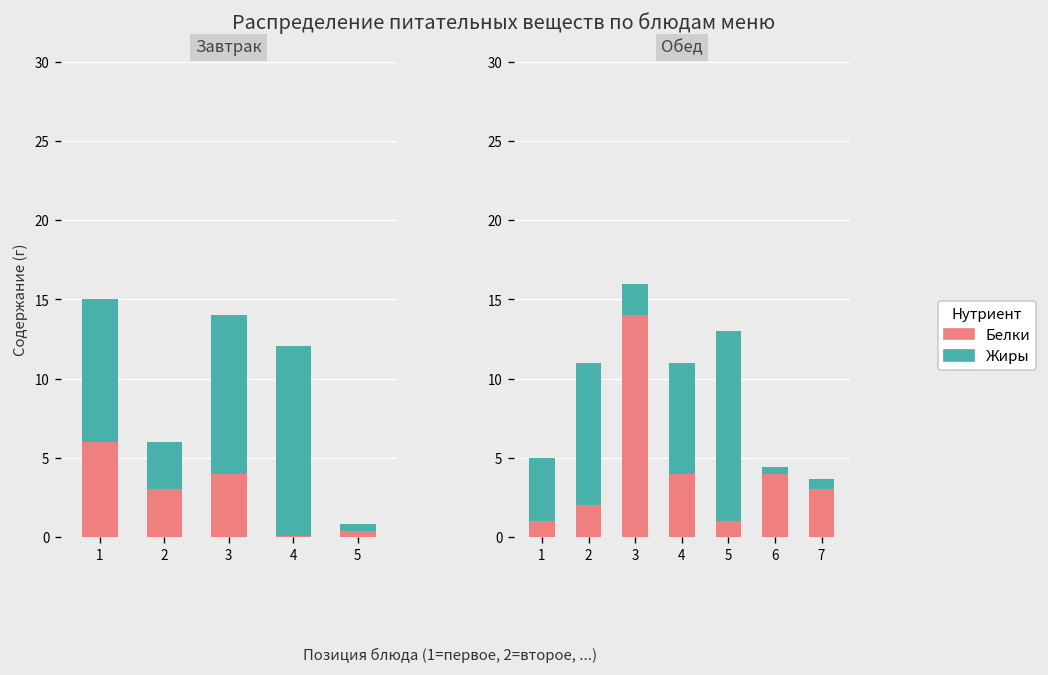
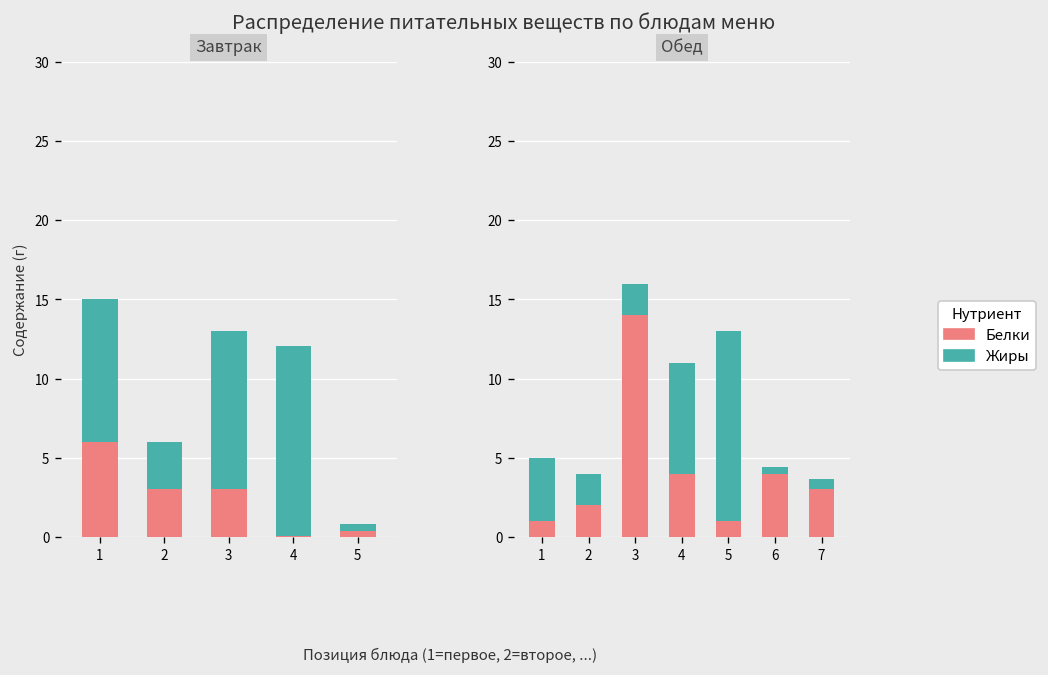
  {
    "Завтрак": {
      "Белки": {
        "1": 6,
        "2": 3,
-       "3": 4,
+       "3": 3,
        "5": 0.4
      },
      "Жиры": {
        "1": 9,
        "2": 3,
        "3": 10,
        "4": 12,
        "5": 0.4
      }
    },
    "Обед": {
      "Белки": {
        "1": 1,
        "2": 2,
        "3": 14,
        "4": 4,
        "5": 1,
        "6": 4,
        "7": 3
      },
      "Жиры": {
        "1": 4,
-       "2": 9,
+       "2": 2,
        "3": 2,
        "4": 7,
        "5": 12,
        "6": 0.4,
        "7": 0.7
      }
    }
  }
